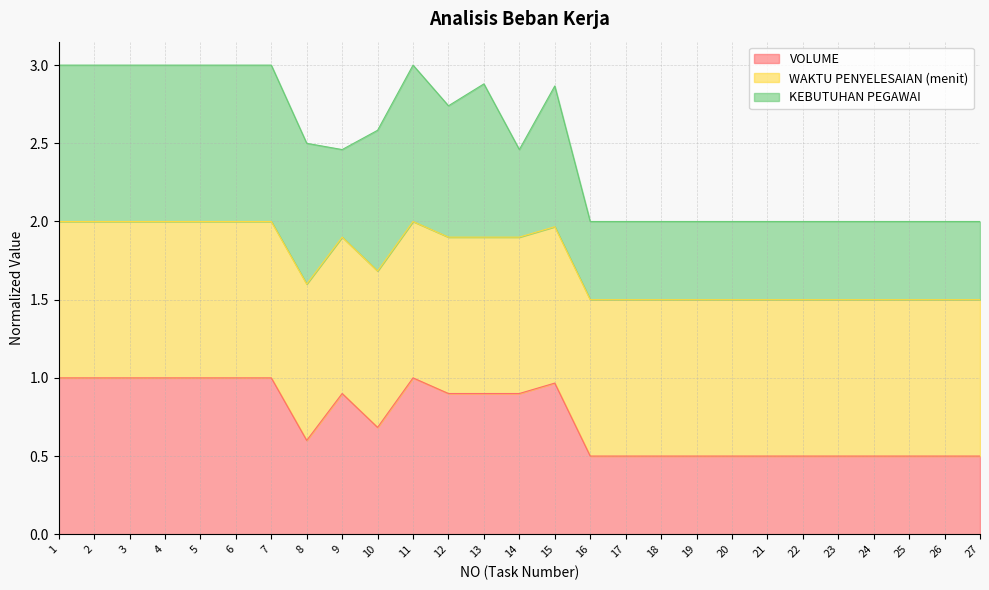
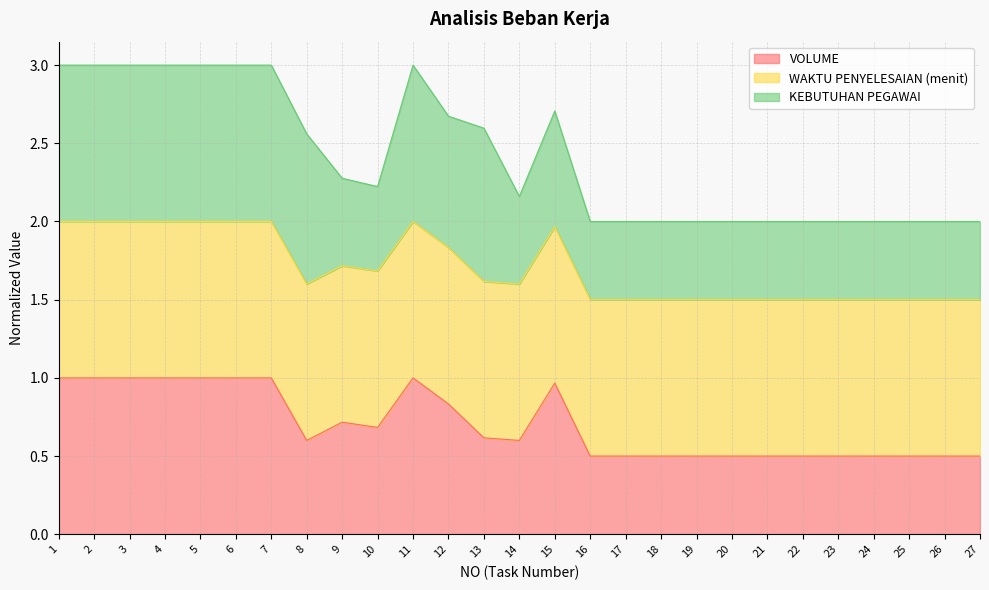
  {
    "VOLUME": {
      "1": 1.00,
      "2": 1.00,
      "3": 1.00,
      "4": 1.00,
      "5": 1.00,
      "6": 1.00,
      "7": 1.00,
      "8": 0.60,
-     "9": 0.90,
+     "9": 0.72,
      "10": 0.68,
      "11": 1.00,
-     "12": 0.90,
-     "13": 0.90,
-     "14": 0.90,
+     "12": 0.83,
+     "13": 0.62,
+     "14": 0.60,
      "15": 0.97,
      "16": 0.50,
      "17": 0.50,
      "18": 0.50,
      "19": 0.50,
      "20": 0.50,
      "21": 0.50,
      "22": 0.50,
      "23": 0.50,
      "24": 0.50,
      "25": 0.50,
      "26": 0.50,
      "27": 0.50
    },
    "WAKTU PENYELESAIAN (menit)": {
      "1": 1.00,
      "2": 1.00,
      "3": 1.00,
      "4": 1.00,
      "5": 1.00,
      "6": 1.00,
      "7": 1.00,
      "8": 1.00,
      "9": 1.00,
      "10": 1.00,
      "11": 1.00,
      "12": 1.00,
      "13": 1.00,
      "14": 1.00,
      "15": 1.00,
      "16": 1.00,
      "17": 1.00,
      "18": 1.00,
      "19": 1.00,
      "20": 1.00,
      "21": 1.00,
      "22": 1.00,
      "23": 1.00,
      "24": 1.00,
      "25": 1.00,
      "26": 1.00,
      "27": 1.00
    },
    "KEBUTUHAN PEGAWAI": {
      "1": 1.00,
      "2": 1.00,
      "3": 1.00,
      "4": 1.00,
      "5": 1.00,
      "6": 1.00,
      "7": 1.00,
-     "8": 0.90,
+     "8": 0.96,
      "9": 0.56,
-     "10": 0.90,
+     "10": 0.54,
      "11": 1.00,
      "12": 0.84,
      "13": 0.98,
      "14": 0.56,
-     "15": 0.90,
+     "15": 0.74,
      "16": 0.50,
      "17": 0.50,
      "18": 0.50,
      "19": 0.50,
      "20": 0.50,
      "21": 0.50,
      "22": 0.50,
      "23": 0.50,
      "24": 0.50,
      "25": 0.50,
      "26": 0.50,
      "27": 0.50
    }
  }
